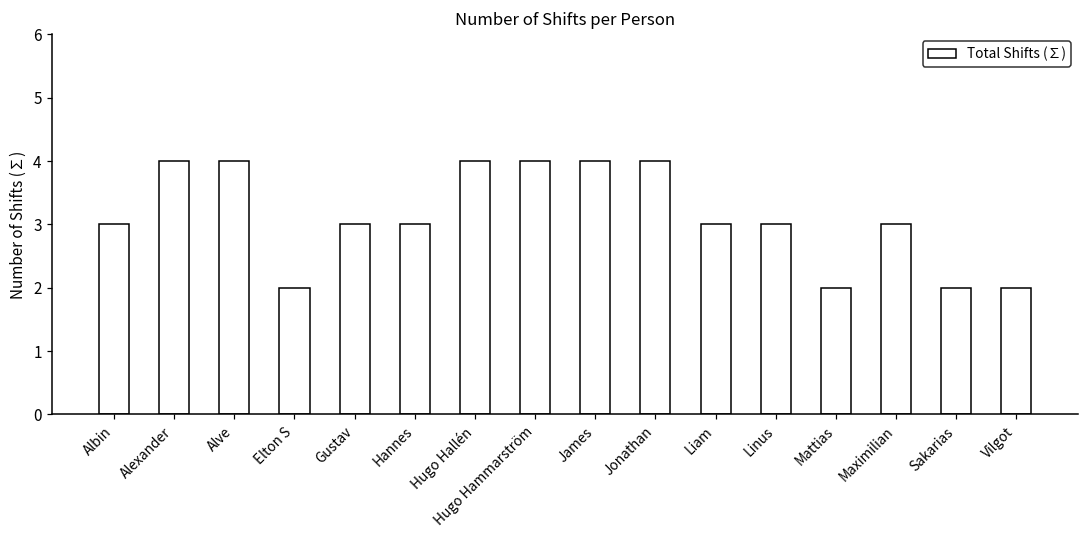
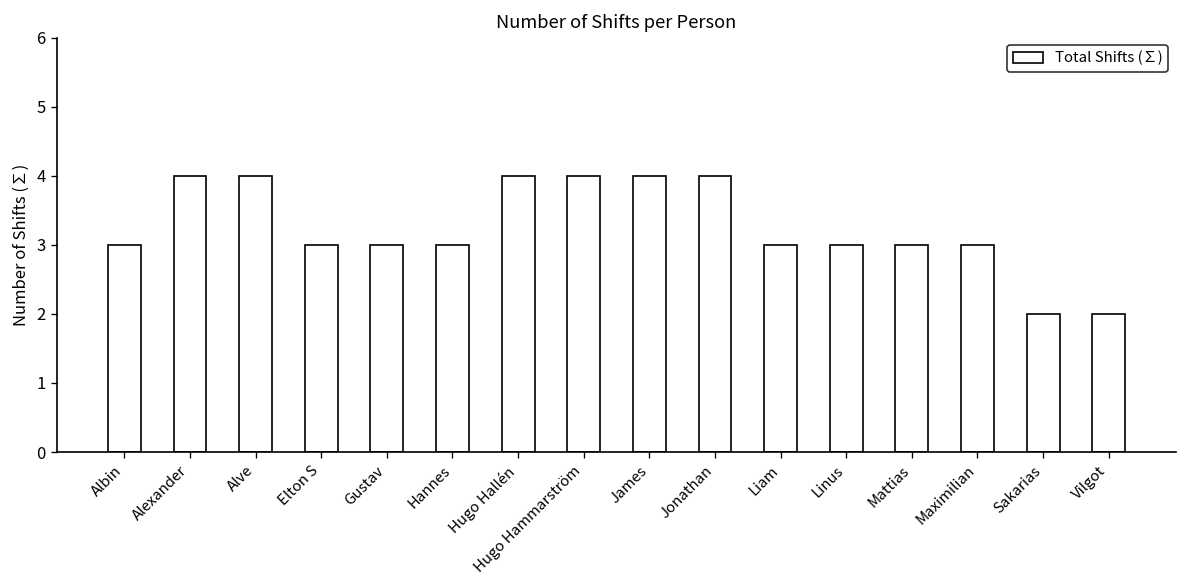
  {
    "Albin": 3,
    "Alexander": 4,
    "Alve": 4,
-   "Elton S": 2,
+   "Elton S": 3,
    "Gustav": 3,
    "Hannes": 3,
    "Hugo Hallén": 4,
    "Hugo Hammarström": 4,
    "James": 4,
    "Jonathan": 4,
    "Liam": 3,
    "Linus": 3,
-   "Mattias": 2,
+   "Mattias": 3,
    "Maximilian": 3,
    "Sakarias": 2,
    "Vilgot": 2
  }
